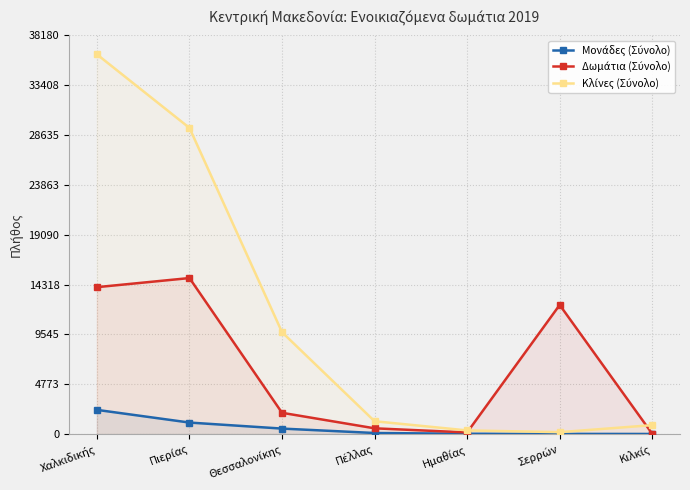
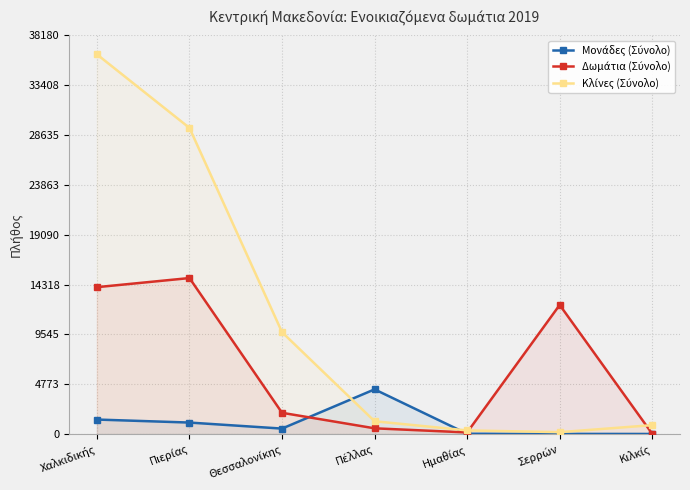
  {
    "Μονάδες (Σύνολο)": {
-     "Χαλκιδικής": 2300,
+     "Χαλκιδικής": 1400,
      "Πιερίας": 1100,
      "Θεσσαλονίκης": 500,
-     "Πέλλας": 100
+     "Πέλλας": 4300
    },
    "Δωμάτια (Σύνολο)": {
      "Χαλκιδικής": 14100,
      "Πιερίας": 14900,
      "Θεσσαλονίκης": 2000,
      "Πέλλας": 500,
      "Σερρών": 12400
    },
    "Κλίνες (Σύνολο)": {
      "Χαλκιδικής": 36400,
      "Πιερίας": 29300,
      "Θεσσαλονίκης": 9800,
      "Πέλλας": 1200,
      "Κιλκίς": 900
    }
  }
